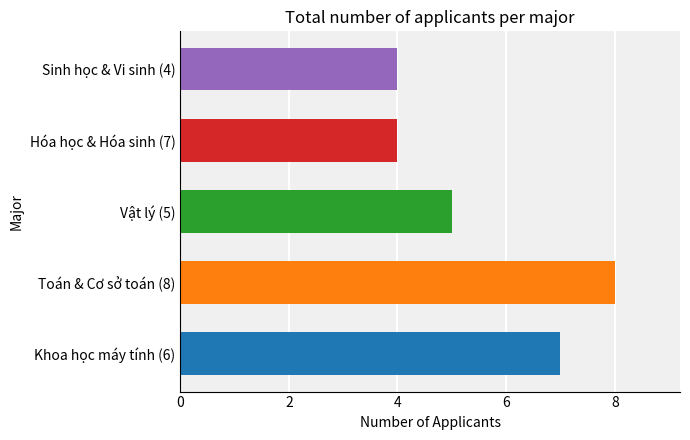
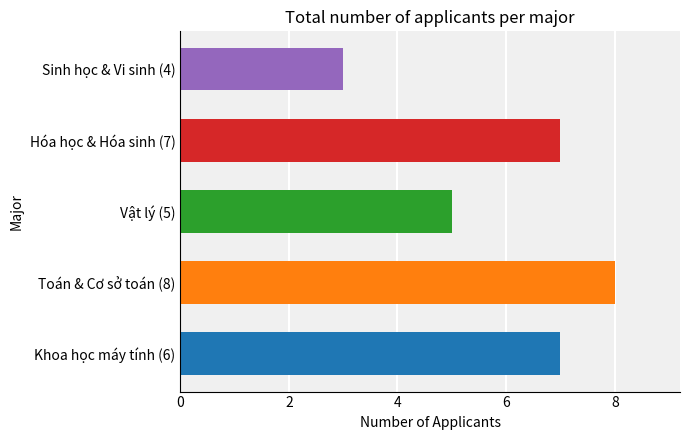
  {
-   "Sinh học & Vi sinh (4)": 4,
-   "Hóa học & Hóa sinh (7)": 4,
+   "Sinh học & Vi sinh (4)": 3,
+   "Hóa học & Hóa sinh (7)": 7,
    "Vật lý (5)": 5,
    "Toán & Cơ sở toán (8)": 8,
    "Khoa học máy tính (6)": 7
  }
